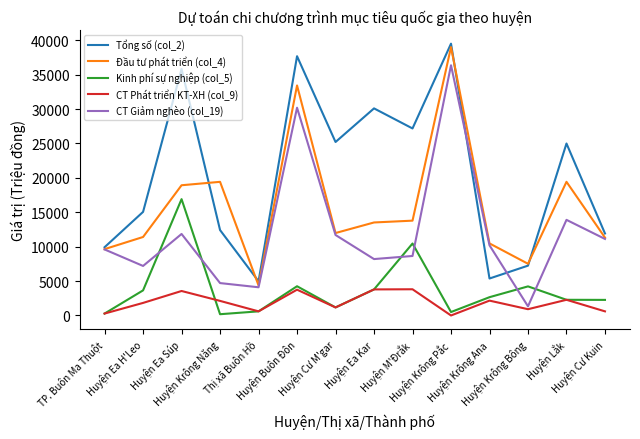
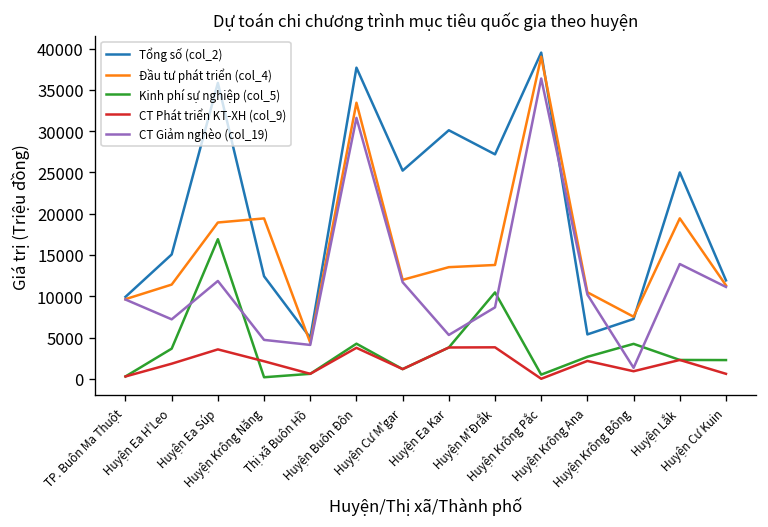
  {
    "Tổng số (col_2)": {
      "Huyện Ea H'Leo": 15000,
      "Huyện Krông Năng": 12000,
      "Thị xã Buôn Hồ": 5000,
      "Huyện Buôn Đôn": 38000,
      "Huyện Cư M'gar": 25000,
      "Huyện Ea Kar": 30000,
      "Huyện M'Đrắk": 27000,
      "Huyện Krông Pắc": 40000,
      "Huyện Krông Ana": 5000,
      "Huyện Lắk": 25000,
      "Huyện Cư Kuin": 12000
    },
    "Đầu tư phát triển (col_4)": {
      "Huyện Ea H'Leo": 11000,
      "Huyện Ea Súp": 19000,
      "Huyện Krông Năng": 19000,
      "Huyện Buôn Đôn": 33000,
      "Huyện Ea Kar": 14000,
      "Huyện M'Đrắk": 14000,
      "Huyện Krông Pắc": 39000,
      "Huyện Lắk": 19000
    },
    "Kinh phí sự nghiệp (col_5)": {
      "Huyện Ea H'Leo": 4000,
      "Huyện Ea Súp": 17000,
      "Huyện Krông Năng": 0,
      "Huyện Buôn Đôn": 4000,
      "Huyện M'Đrắk": 10000,
      "Huyện Krông Pắc": 1000,
      "Huyện Krông Ana": 3000,
      "Huyện Krông Bông": 4000,
      "Huyện Cư Kuin": 2000
    },
    "CT Phát triển KT-XH (col_9)": {
      "Huyện Ea H'Leo": 2000,
      "Huyện Ea Súp": 4000,
      "Huyện Krông Năng": 2000,
      "Huyện Buôn Đôn": 4000,
      "Huyện M'Đrắk": 4000,
      "Huyện Krông Pắc": 0,
      "Huyện Krông Ana": 2000,
      "Huyện Krông Bông": 1000,
      "Huyện Cư Kuin": 1000
    },
    "CT Giảm nghèo (col_19)": {
      "Huyện Ea H'Leo": 7000,
      "Huyện Ea Súp": 12000,
      "Huyện Krông Năng": 5000,
-     "Huyện Buôn Đôn": 30000,
-     "Huyện Ea Kar": 8000,
+     "Huyện Buôn Đôn": 32000,
+     "Huyện Ea Kar": 5000,
      "Huyện M'Đrắk": 9000,
      "Huyện Krông Pắc": 36000,
      "Huyện Krông Bông": 1000,
      "Huyện Lắk": 14000
    }
  }
